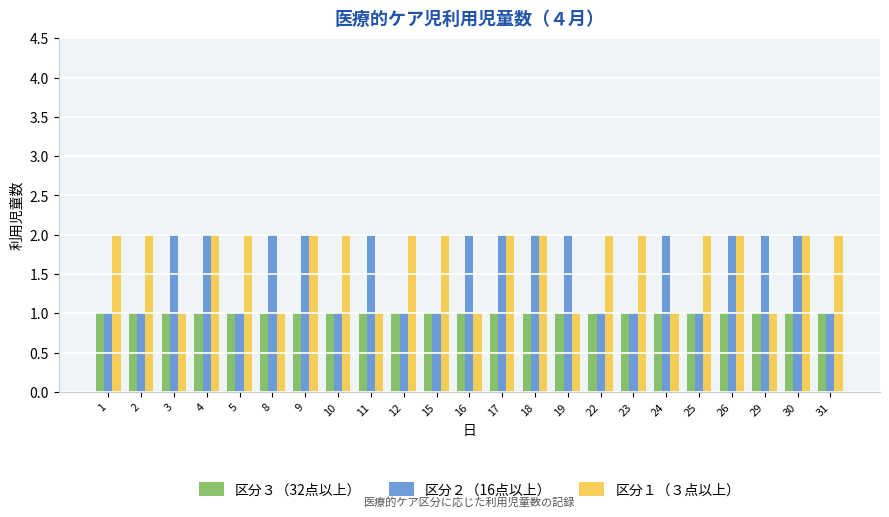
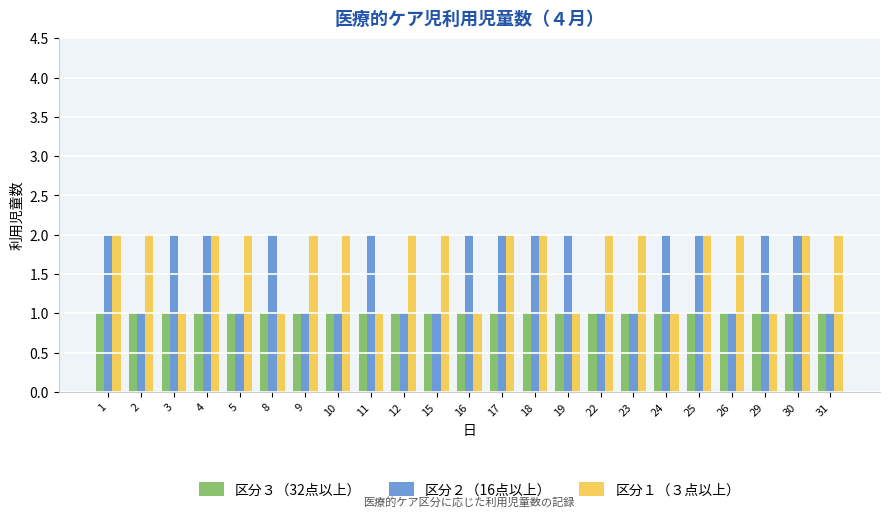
  {
    "区分３（32点以上）": {
      "1": 1,
      "2": 1,
      "3": 1,
      "4": 1,
      "5": 1,
      "8": 1,
      "9": 1,
      "10": 1,
      "11": 1,
      "12": 1,
      "15": 1,
      "16": 1,
      "17": 1,
      "18": 1,
      "19": 1,
      "22": 1,
      "23": 1,
      "24": 1,
      "25": 1,
      "26": 1,
      "29": 1,
      "30": 1,
      "31": 1
    },
    "区分２（16点以上）": {
-     "1": 1,
+     "1": 2,
      "2": 1,
      "3": 2,
      "4": 2,
      "5": 1,
      "8": 2,
-     "9": 2,
+     "9": 1,
      "10": 1,
      "11": 2,
      "12": 1,
      "15": 1,
      "16": 2,
      "17": 2,
      "18": 2,
      "19": 2,
      "22": 1,
      "23": 1,
      "24": 2,
-     "25": 1,
-     "26": 2,
+     "25": 2,
+     "26": 1,
      "29": 2,
      "30": 2,
      "31": 1
    },
    "区分１（３点以上）": {
      "1": 2,
      "2": 2,
      "3": 1,
      "4": 2,
      "5": 2,
      "8": 1,
      "9": 2,
      "10": 2,
      "11": 1,
      "12": 2,
      "15": 2,
      "16": 1,
      "17": 2,
      "18": 2,
      "19": 1,
      "22": 2,
      "23": 2,
      "24": 1,
      "25": 2,
      "26": 2,
      "29": 1,
      "30": 2,
      "31": 2
    }
  }
